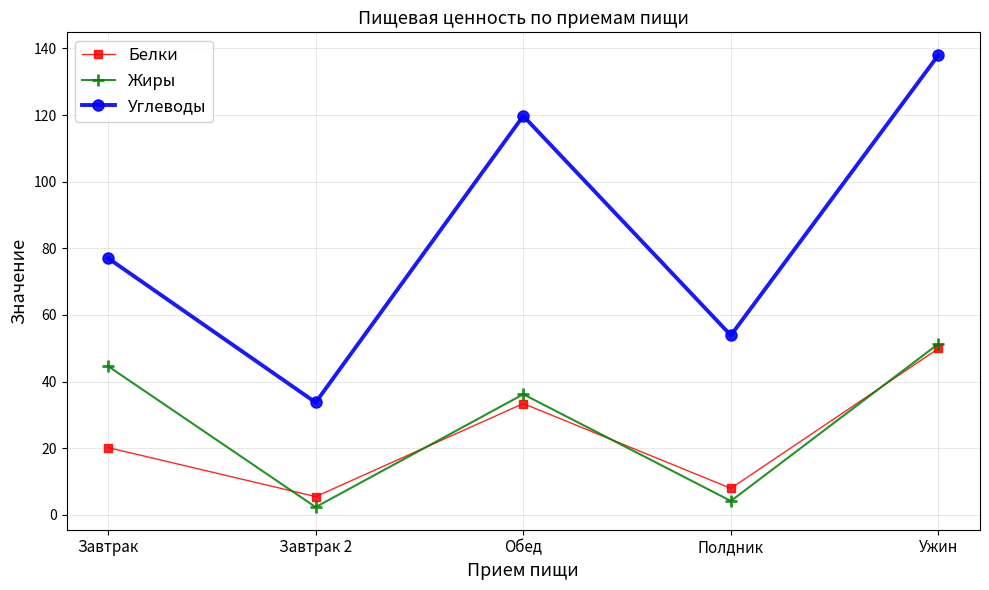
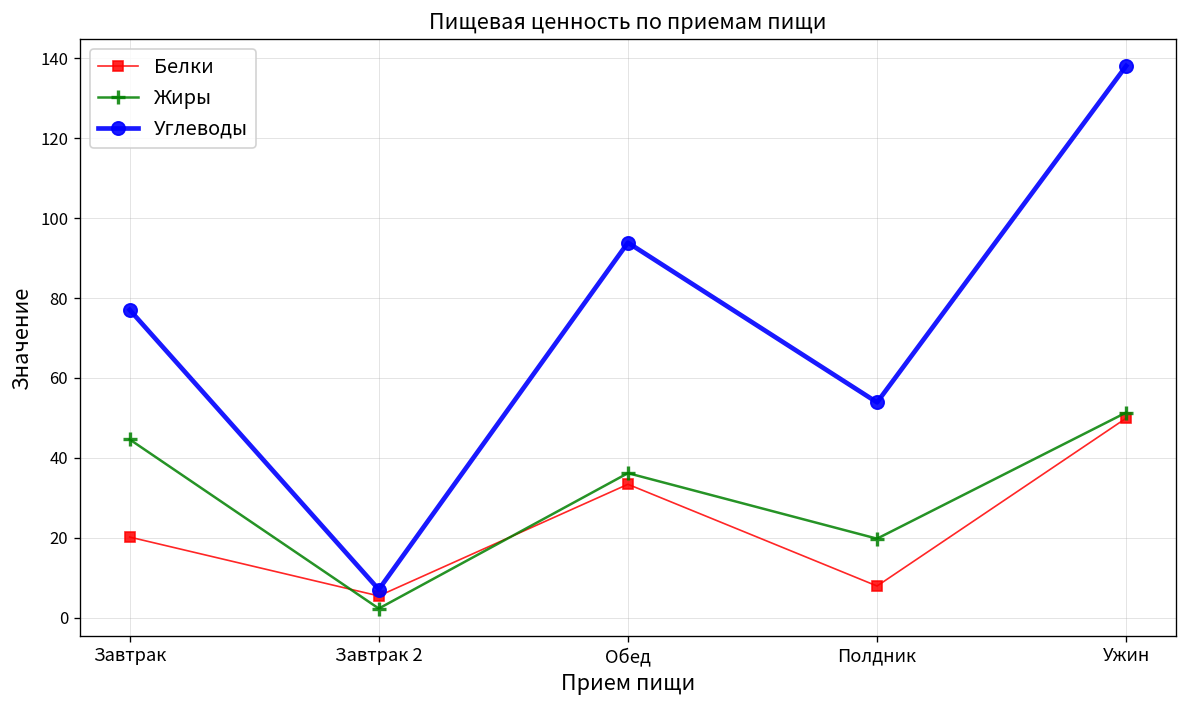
  {
    "Белки": {
      "Завтрак": 20,
      "Завтрак 2": 6,
      "Обед": 33,
      "Полдник": 8,
      "Ужин": 50
    },
    "Жиры": {
      "Завтрак": 45,
      "Завтрак 2": 2,
      "Обед": 36,
-     "Полдник": 4,
+     "Полдник": 20,
      "Ужин": 51
    },
    "Углеводы": {
      "Завтрак": 77,
-     "Завтрак 2": 34,
-     "Обед": 120,
+     "Завтрак 2": 7,
+     "Обед": 94,
      "Полдник": 54,
      "Ужин": 138
    }
  }
